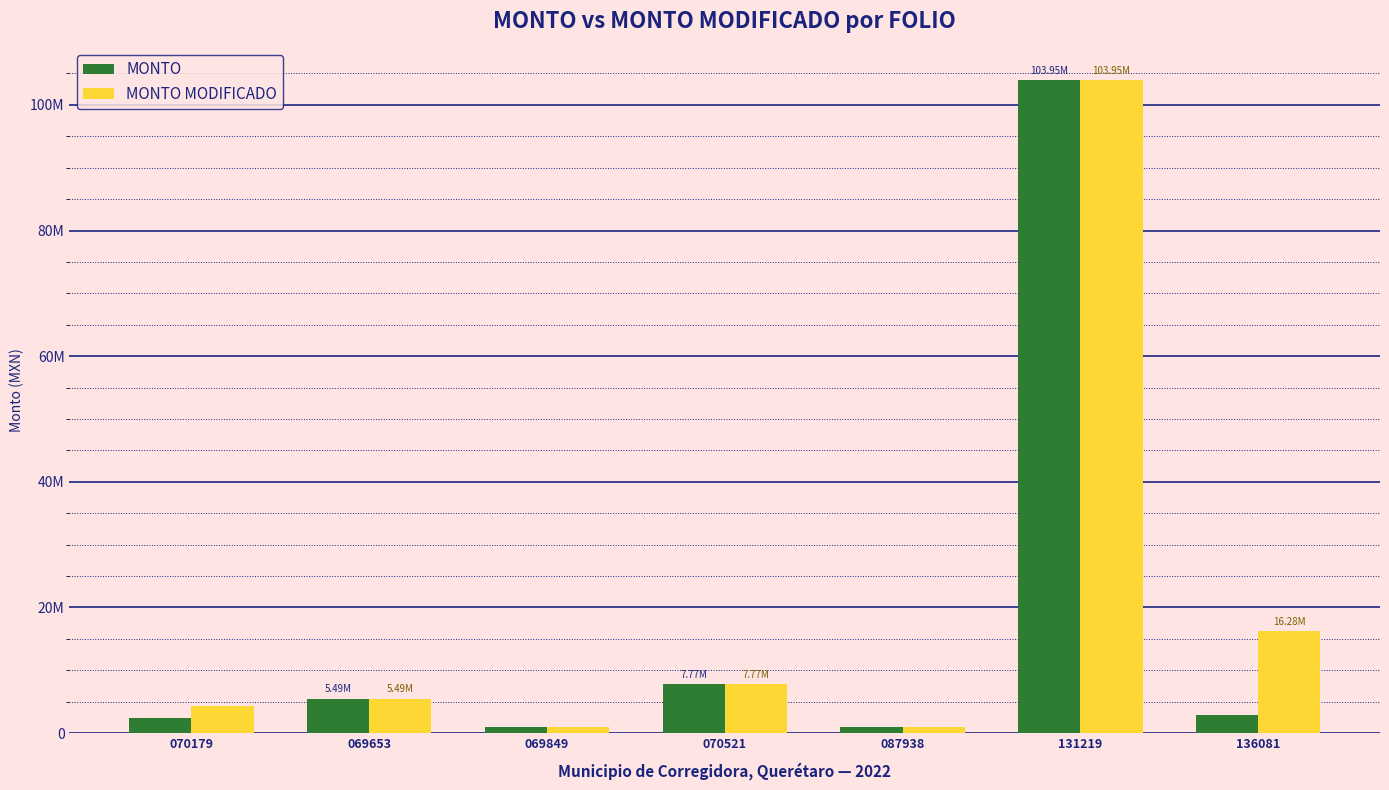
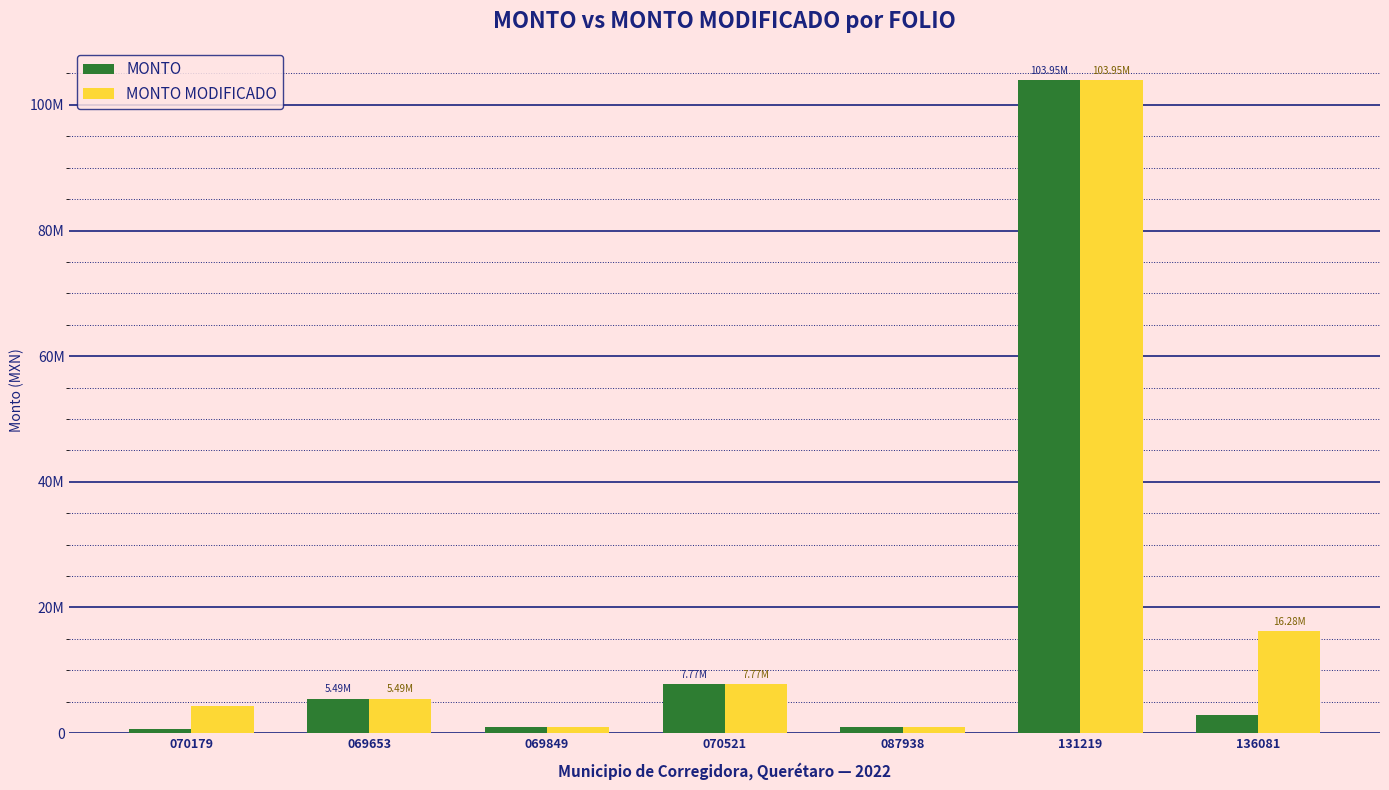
  {
    "MONTO": {
-     "070179": "2000000",
+     "070179": "1000000",
      "069849": "1000000",
      "087938": "1000000",
      "136081": "3000000"
    },
    "MONTO MODIFICADO": {
      "069653": "5.49M",
      "070521": "7.77M",
      "131219": "103.95M",
      "136081": "16.28M"
    }
  }
